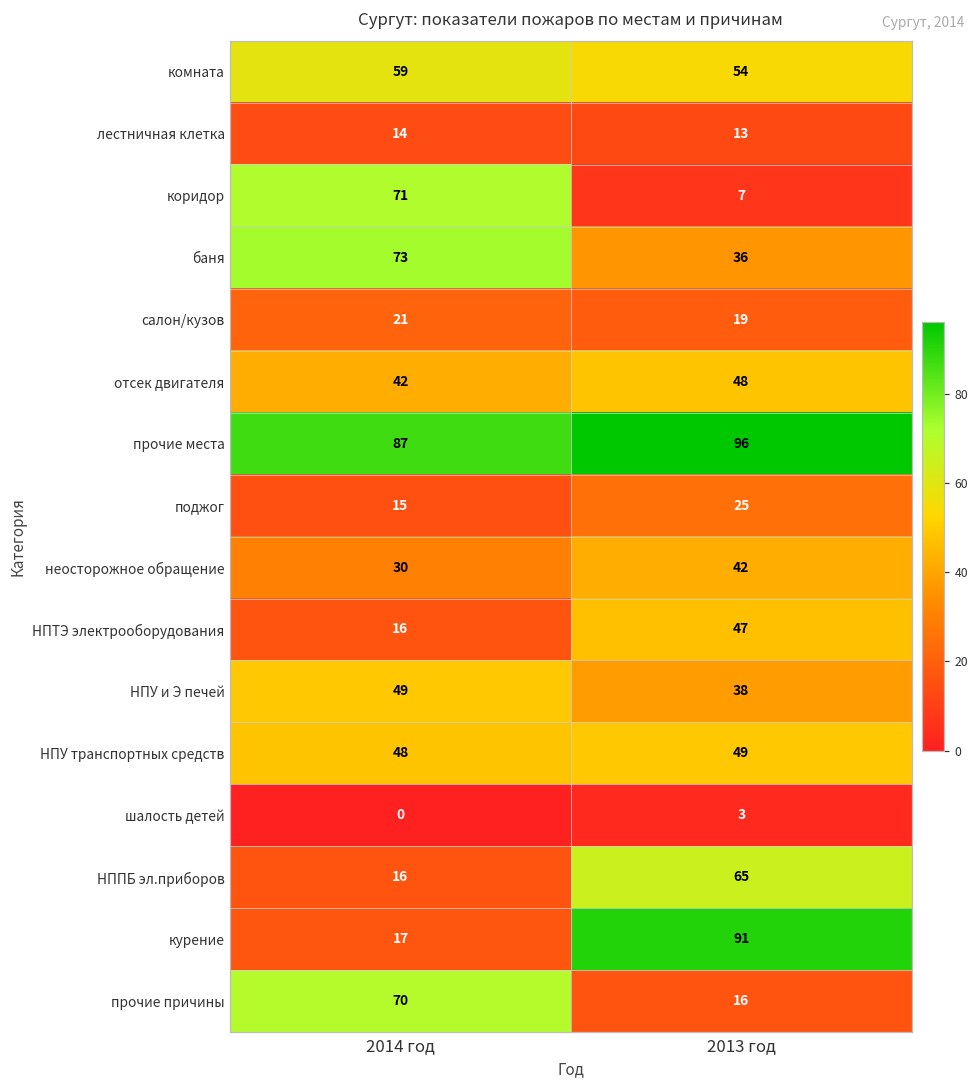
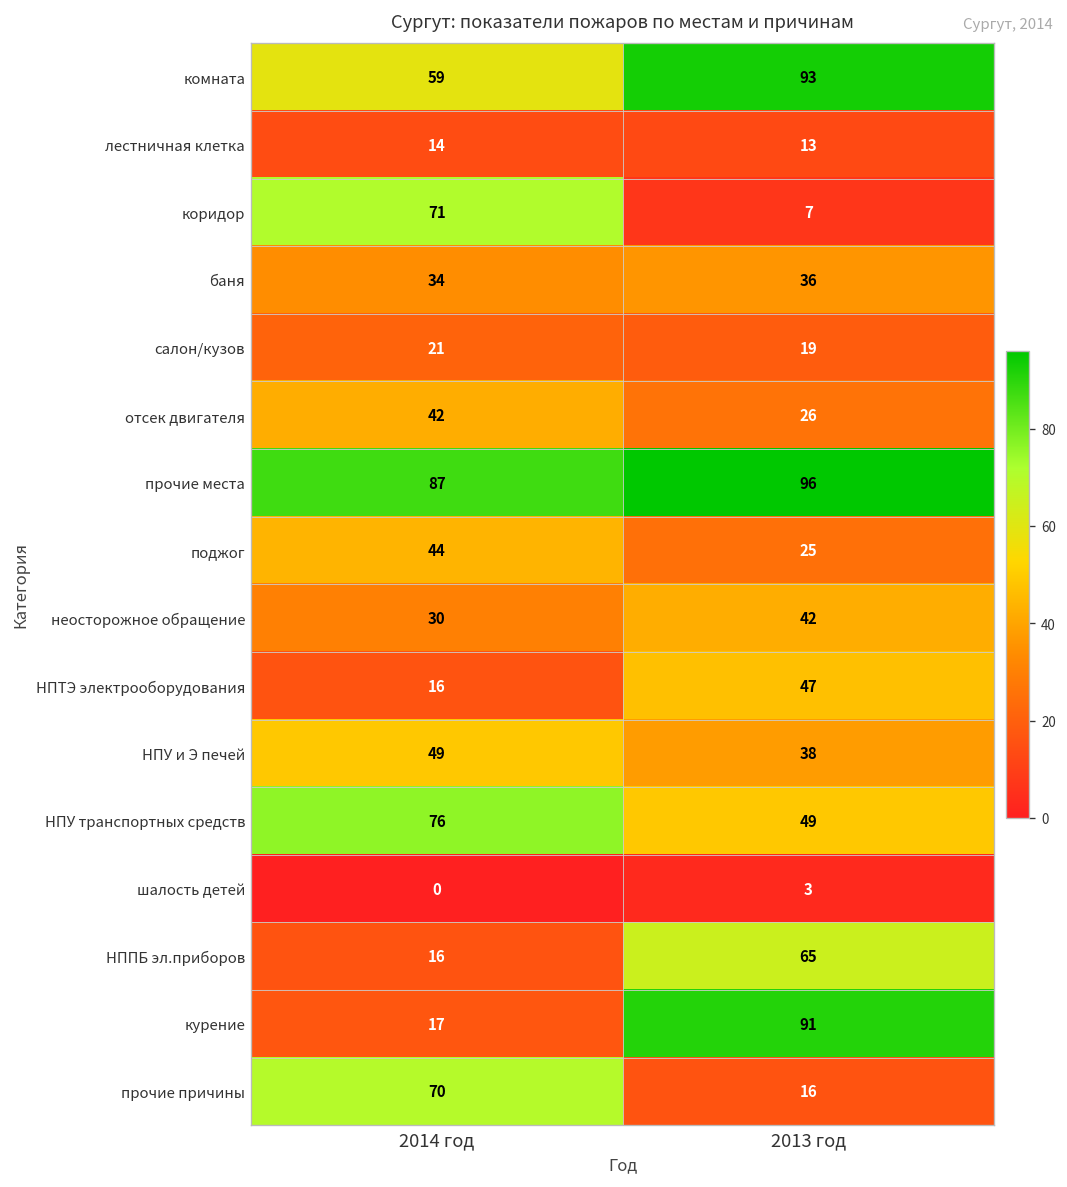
  {
    "комната": {
      "2014 год": 59,
-     "2013 год": 54
+     "2013 год": 93
    },
    "лестничная клетка": {
      "2014 год": 14,
      "2013 год": 13
    },
    "коридор": {
      "2014 год": 71,
      "2013 год": 7
    },
    "баня": {
-     "2014 год": 73,
+     "2014 год": 34,
      "2013 год": 36
    },
    "салон/кузов": {
      "2014 год": 21,
      "2013 год": 19
    },
    "отсек двигателя": {
      "2014 год": 42,
-     "2013 год": 48
+     "2013 год": 26
    },
    "прочие места": {
      "2014 год": 87,
      "2013 год": 96
    },
    "поджог": {
-     "2014 год": 15,
+     "2014 год": 44,
      "2013 год": 25
    },
    "неосторожное обращение": {
      "2014 год": 30,
      "2013 год": 42
    },
    "НПТЭ электрооборудования": {
      "2014 год": 16,
      "2013 год": 47
    },
    "НПУ и Э печей": {
      "2014 год": 49,
      "2013 год": 38
    },
    "НПУ транспортных средств": {
-     "2014 год": 48,
+     "2014 год": 76,
      "2013 год": 49
    },
    "шалость детей": {
      "2014 год": 0,
      "2013 год": 3
    },
    "НППБ эл.приборов": {
      "2014 год": 16,
      "2013 год": 65
    },
    "курение": {
      "2014 год": 17,
      "2013 год": 91
    },
    "прочие причины": {
      "2014 год": 70,
      "2013 год": 16
    }
  }
